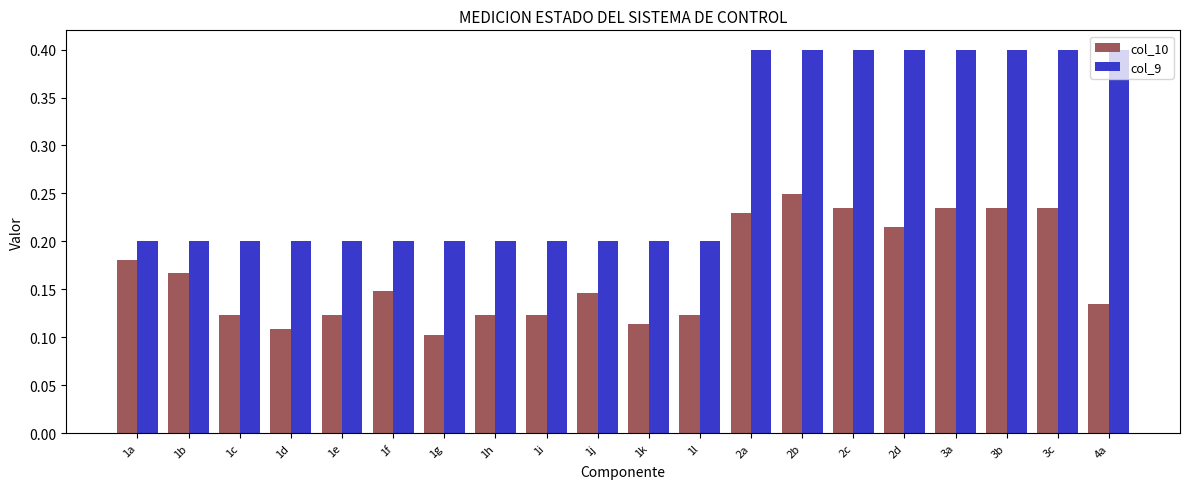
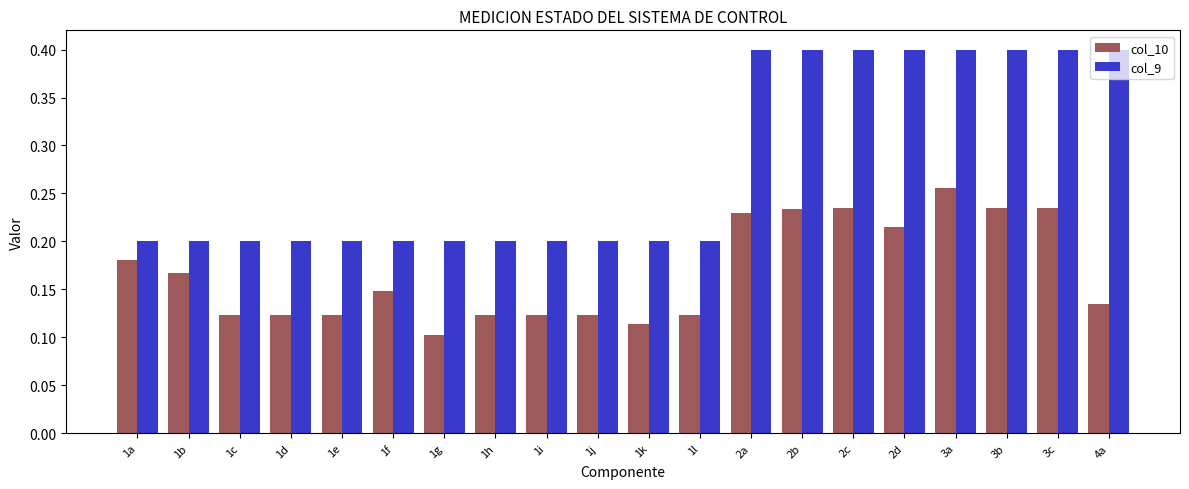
  {
    "col_10": {
      "1a": 0.18,
      "1b": 0.17,
      "1c": 0.12,
-     "1d": 0.11,
+     "1d": 0.12,
      "1e": 0.12,
      "1f": 0.15,
      "1g": 0.10,
      "1h": 0.12,
      "1i": 0.12,
-     "1j": 0.15,
+     "1j": 0.12,
      "1k": 0.11,
      "1l": 0.12,
      "2a": 0.23,
-     "2b": 0.25,
+     "2b": 0.23,
      "2c": 0.23,
      "2d": 0.22,
-     "3a": 0.23,
+     "3a": 0.26,
      "3b": 0.23,
      "3c": 0.23,
      "4a": 0.13
    },
    "col_9": {
      "1a": 0.20,
      "1b": 0.20,
      "1c": 0.20,
      "1d": 0.20,
      "1e": 0.20,
      "1f": 0.20,
      "1g": 0.20,
      "1h": 0.20,
      "1i": 0.20,
      "1j": 0.20,
      "1k": 0.20,
      "1l": 0.20,
      "2a": 0.40,
      "2b": 0.40,
      "2c": 0.40,
      "2d": 0.40,
      "3a": 0.40,
      "3b": 0.40,
      "3c": 0.40
    }
  }
